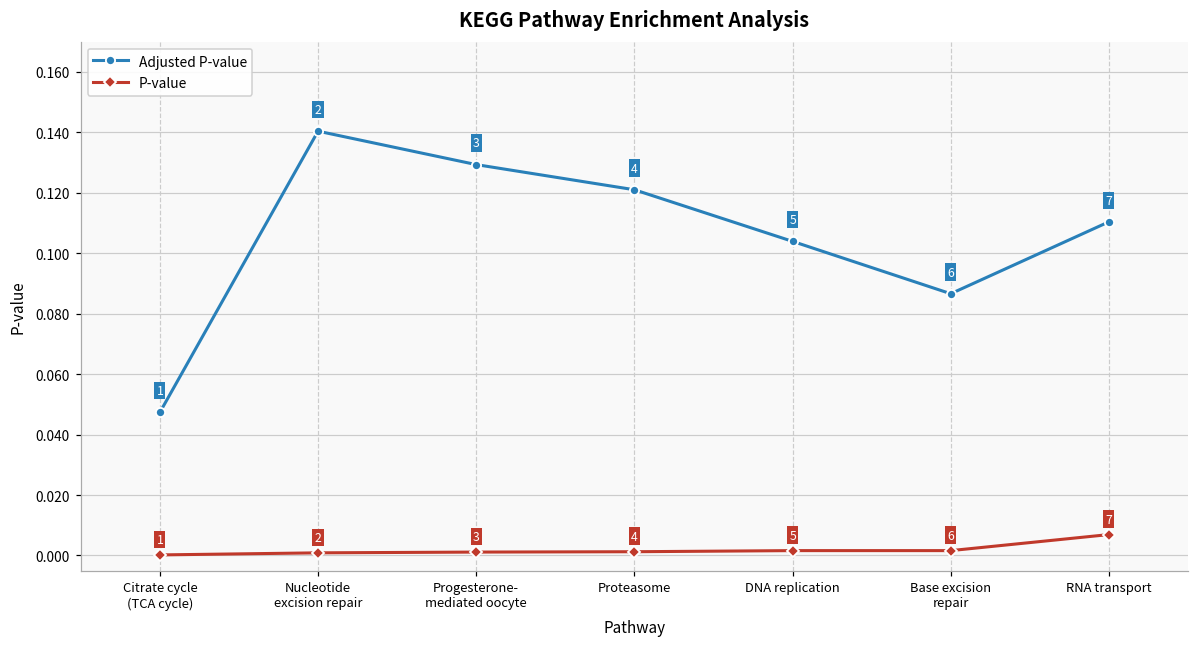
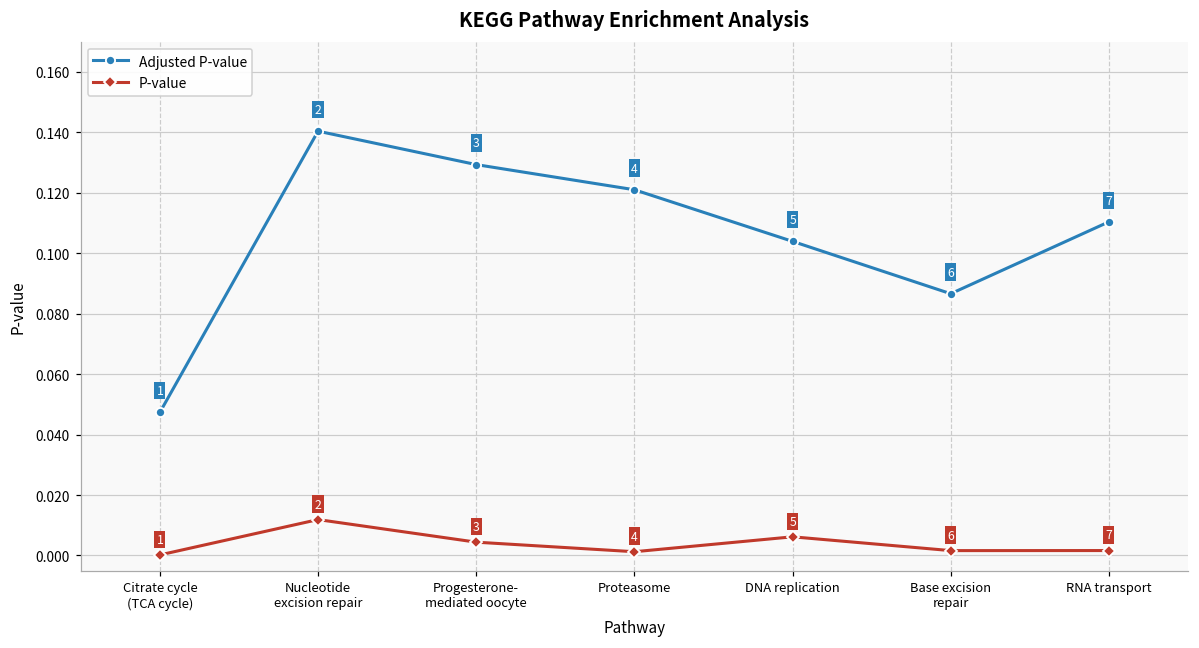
  {
    "P-value": {
-     "Nucleotide excision repair": 0.001,
-     "Progesterone- mediated oocyte": 0.001,
-     "DNA replication": 0.002,
-     "RNA transport": 0.007
+     "Nucleotide excision repair": 0.012,
+     "Progesterone- mediated oocyte": 0.004,
+     "DNA replication": 0.006,
+     "RNA transport": 0.002
    }
  }
